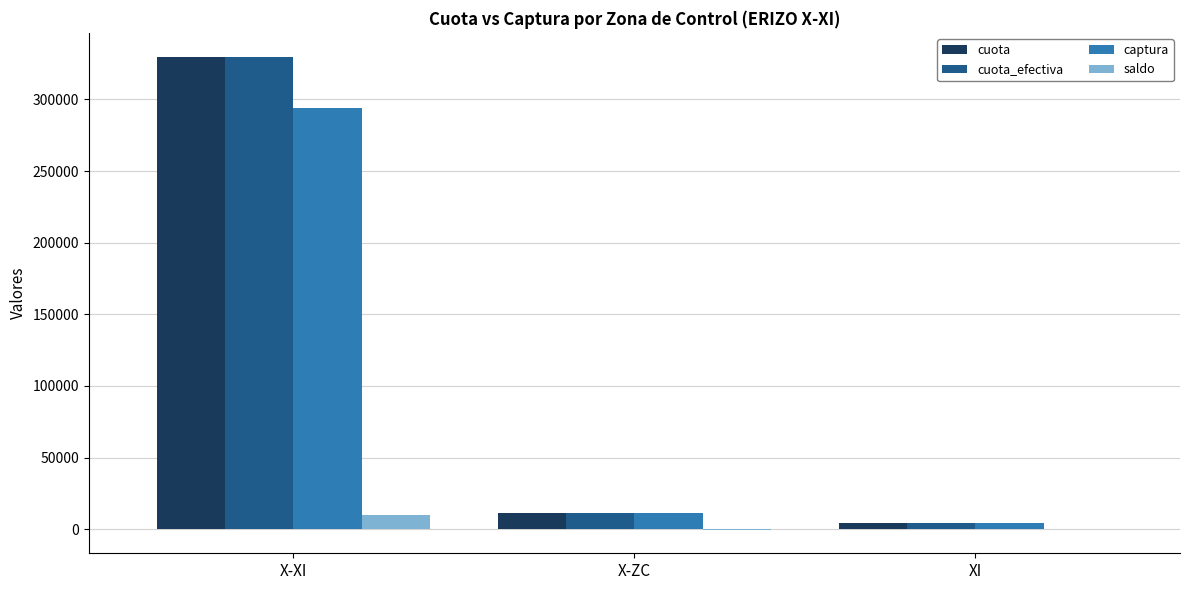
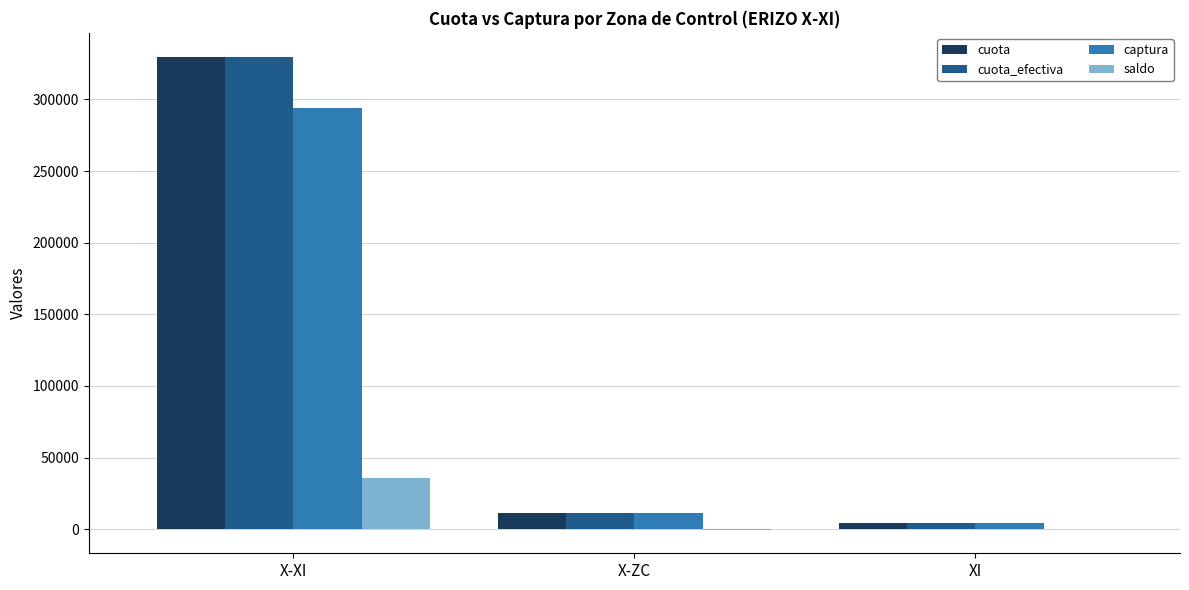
  {
    "saldo": {
-     "X-XI": 10000
+     "X-XI": 36000
    }
  }
